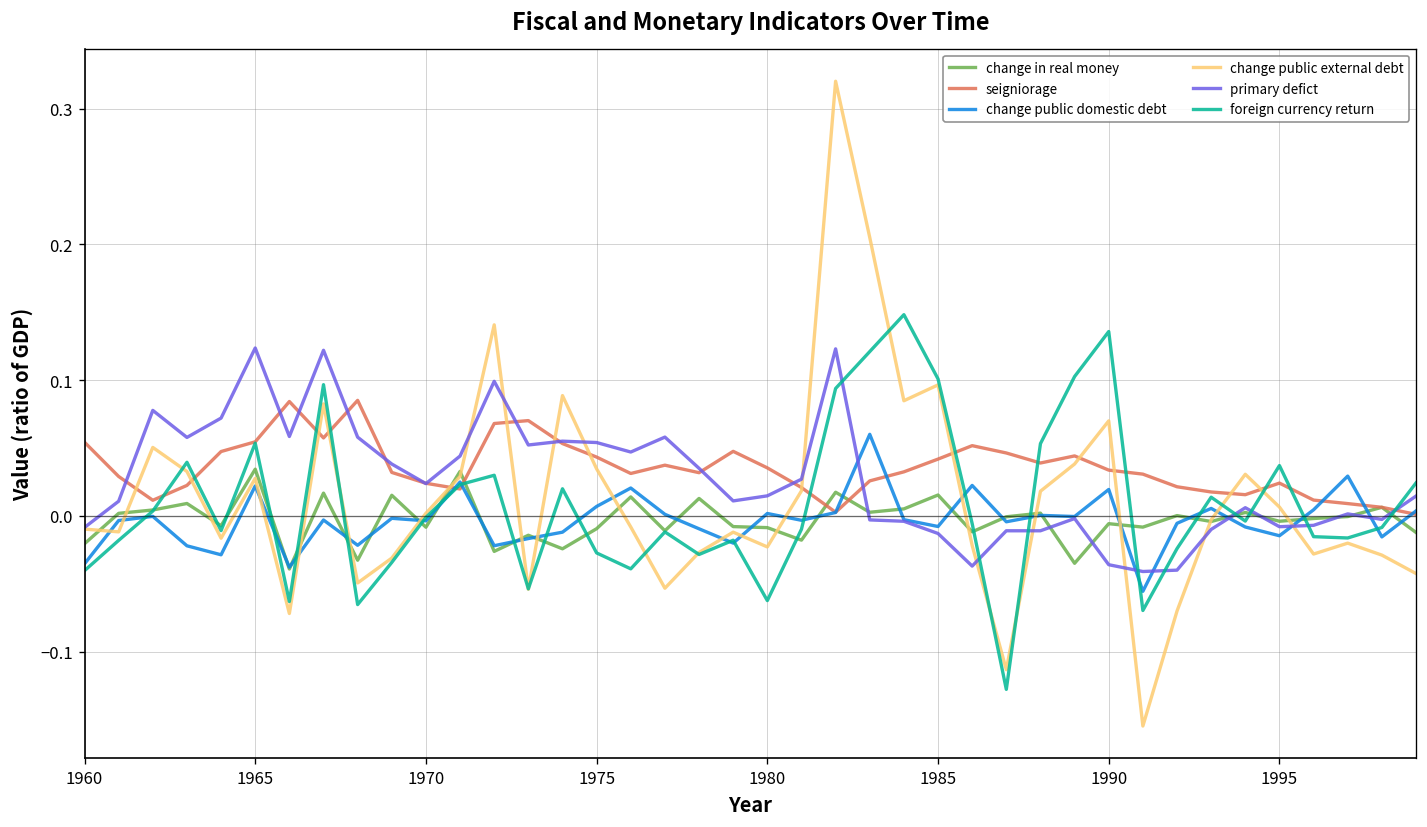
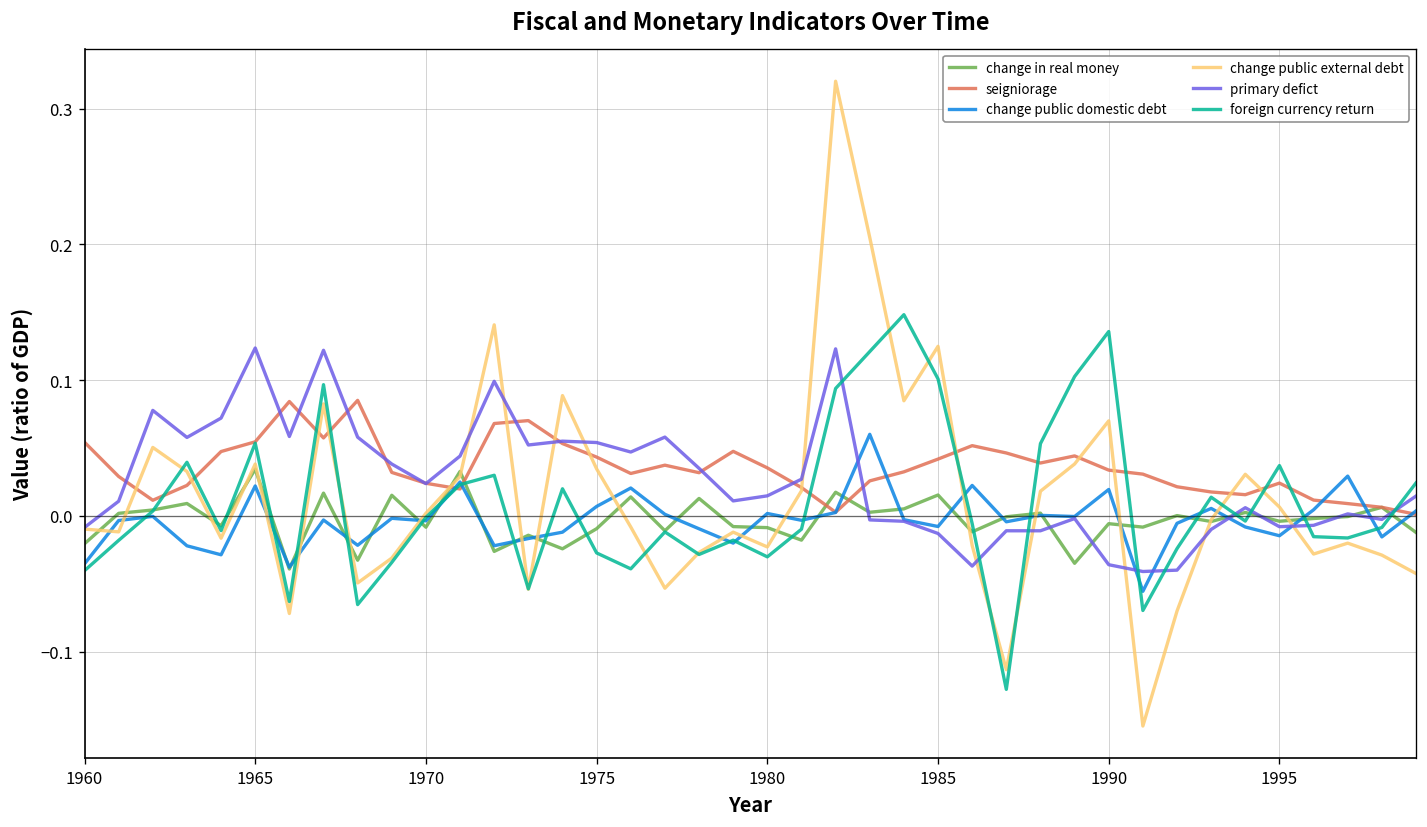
  {
    "change in real money": {
      "1960": -0.021,
      "1965": 0.034,
      "1970": -0.008,
      "1975": -0.009,
      "1980": -0.009,
      "1985": 0.015,
      "1990": -0.006,
      "1995": -0.004
    },
    "seigniorage": {
      "1960": 0.054,
      "1975": 0.043,
      "1980": 0.035,
      "1985": 0.042,
      "1990": 0.034,
      "1995": 0.024
    },
    "change public domestic debt": {
      "1960": -0.035,
      "1965": 0.022,
      "1970": -0.004,
      "1975": 0.007,
      "1980": 0.002,
      "1985": -0.008,
      "1990": 0.019,
      "1995": -0.015
    },
    "change public external debt": {
-     "1965": 0.028,
+     "1965": 0.038,
      "1970": 0.002,
      "1975": 0.035,
      "1980": -0.023,
-     "1985": 0.096,
+     "1985": 0.125,
      "1990": 0.070,
      "1995": 0.006
    },
    "primary defict": {
      "1965": 0.124,
      "1975": 0.054,
      "1980": 0.015,
      "1985": -0.013,
      "1990": -0.036,
      "1995": -0.008
    },
    "foreign currency return": {
      "1960": -0.040,
      "1970": -0.001,
      "1975": -0.027,
-     "1980": -0.062,
+     "1980": -0.030,
      "1985": 0.101,
      "1990": 0.136,
      "1995": 0.037
    }
  }
